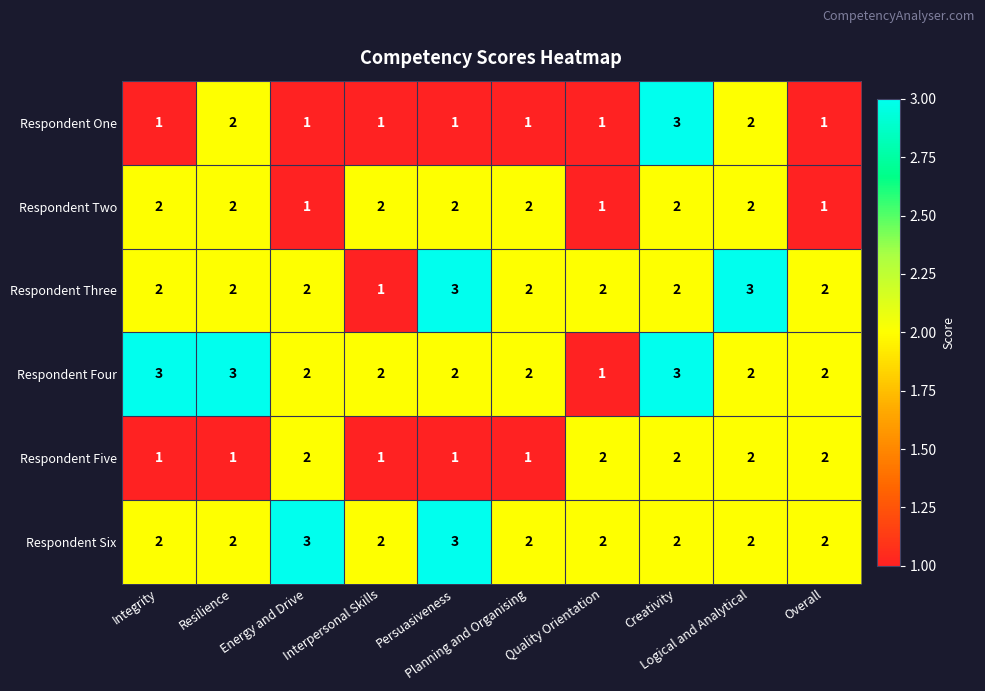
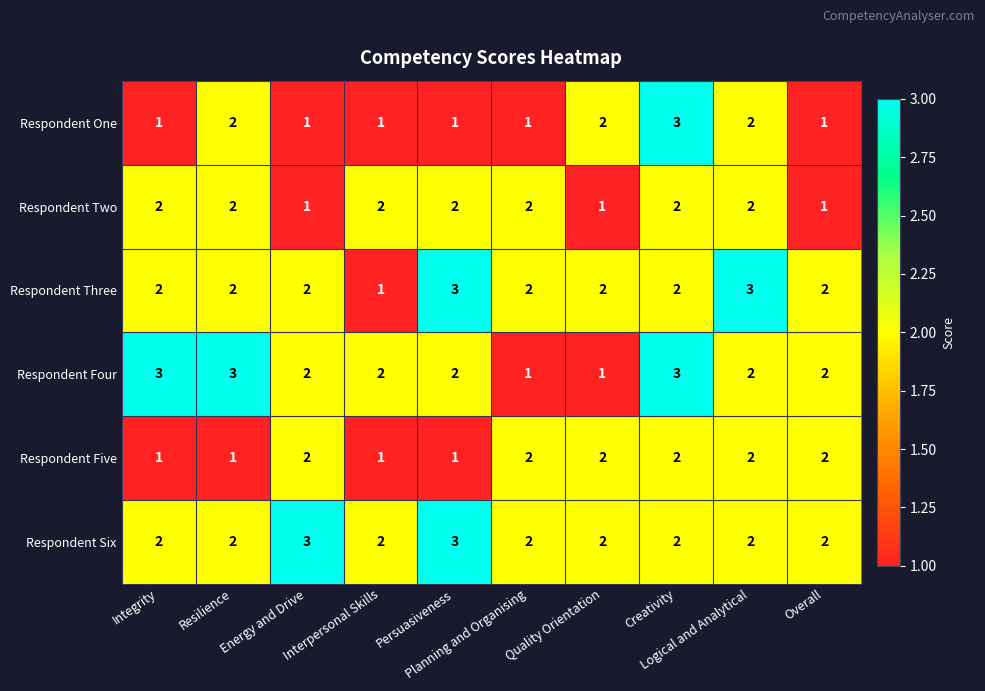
  {
    "Respondent One": {
      "Integrity": 1,
      "Resilience": 2,
      "Energy and Drive": 1,
      "Interpersonal Skills": 1,
      "Persuasiveness": 1,
      "Planning and Organising": 1,
-     "Quality Orientation": 1,
+     "Quality Orientation": 2,
      "Creativity": 3,
      "Logical and Analytical": 2,
      "Overall": 1
    },
    "Respondent Two": {
      "Integrity": 2,
      "Resilience": 2,
      "Energy and Drive": 1,
      "Interpersonal Skills": 2,
      "Persuasiveness": 2,
      "Planning and Organising": 2,
      "Quality Orientation": 1,
      "Creativity": 2,
      "Logical and Analytical": 2,
      "Overall": 1
    },
    "Respondent Three": {
      "Integrity": 2,
      "Resilience": 2,
      "Energy and Drive": 2,
      "Interpersonal Skills": 1,
      "Persuasiveness": 3,
      "Planning and Organising": 2,
      "Quality Orientation": 2,
      "Creativity": 2,
      "Logical and Analytical": 3,
      "Overall": 2
    },
    "Respondent Four": {
      "Integrity": 3,
      "Resilience": 3,
      "Energy and Drive": 2,
      "Interpersonal Skills": 2,
      "Persuasiveness": 2,
-     "Planning and Organising": 2,
+     "Planning and Organising": 1,
      "Quality Orientation": 1,
      "Creativity": 3,
      "Logical and Analytical": 2,
      "Overall": 2
    },
    "Respondent Five": {
      "Integrity": 1,
      "Resilience": 1,
      "Energy and Drive": 2,
      "Interpersonal Skills": 1,
      "Persuasiveness": 1,
-     "Planning and Organising": 1,
+     "Planning and Organising": 2,
      "Quality Orientation": 2,
      "Creativity": 2,
      "Logical and Analytical": 2,
      "Overall": 2
    },
    "Respondent Six": {
      "Integrity": 2,
      "Resilience": 2,
      "Energy and Drive": 3,
      "Interpersonal Skills": 2,
      "Persuasiveness": 3,
      "Planning and Organising": 2,
      "Quality Orientation": 2,
      "Creativity": 2,
      "Logical and Analytical": 2,
      "Overall": 2
    }
  }
